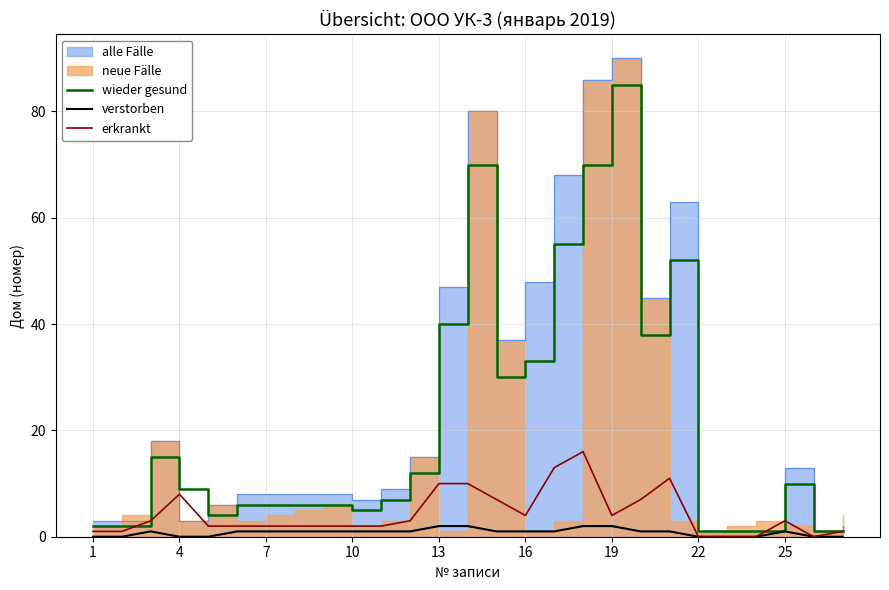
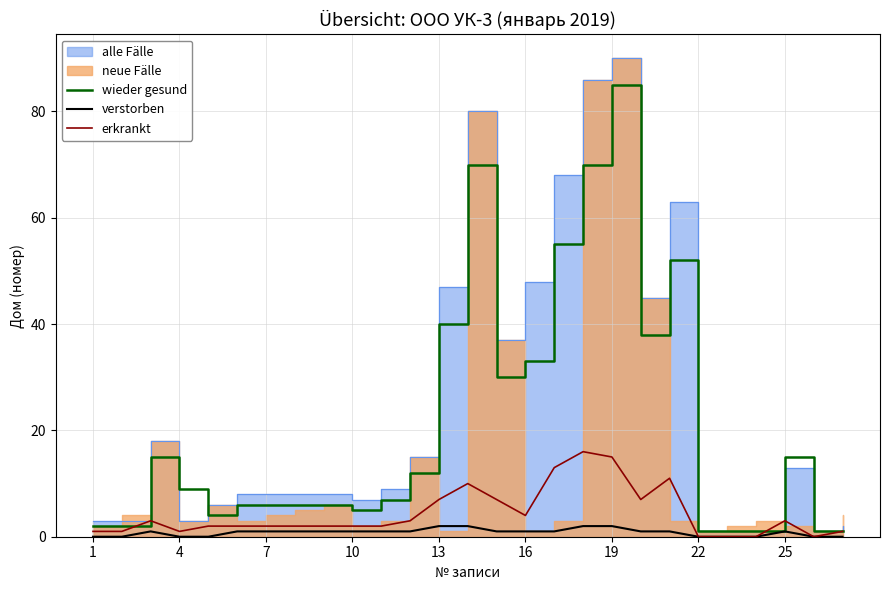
  {
    "wieder gesund": {
      "4": 9,
      "7": 6,
      "10": 5,
      "13": 40,
      "16": 33,
      "19": 85,
-     "25": 10
+     "25": 15
    },
    "verstorben": {
      "1": 0,
      "4": 0,
      "7": 1,
      "10": 1,
      "13": 2,
      "19": 2
    },
    "erkrankt": {
      "1": 1,
-     "4": 8,
+     "4": 1,
      "7": 2,
-     "13": 10,
+     "13": 7,
      "16": 4,
-     "19": 4
+     "19": 15
    }
  }
